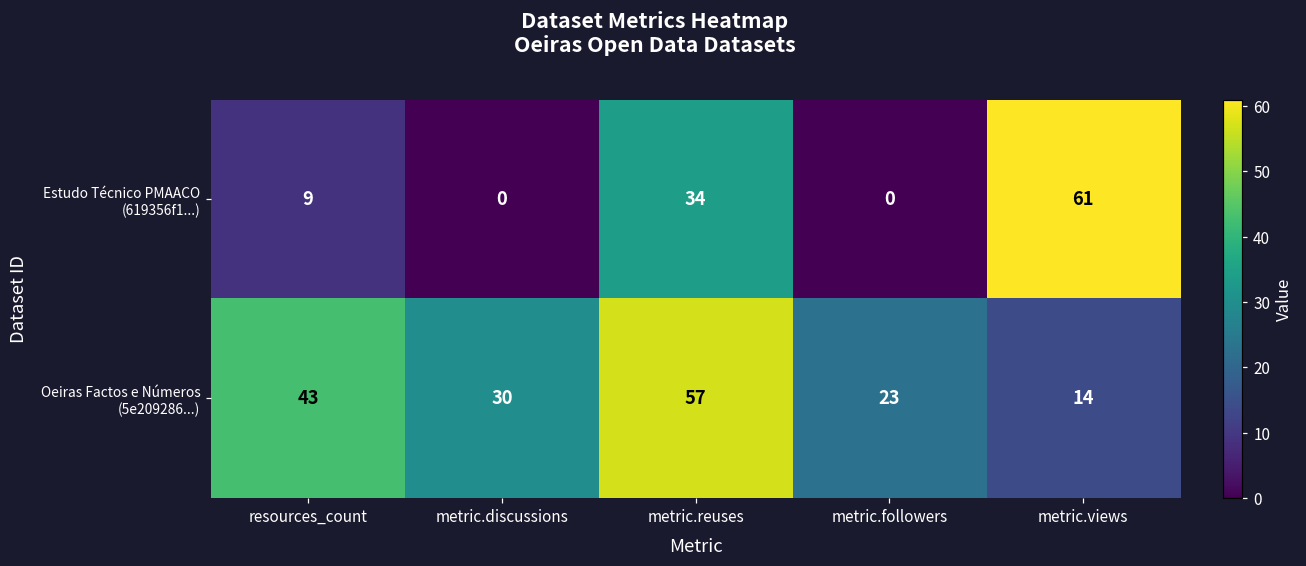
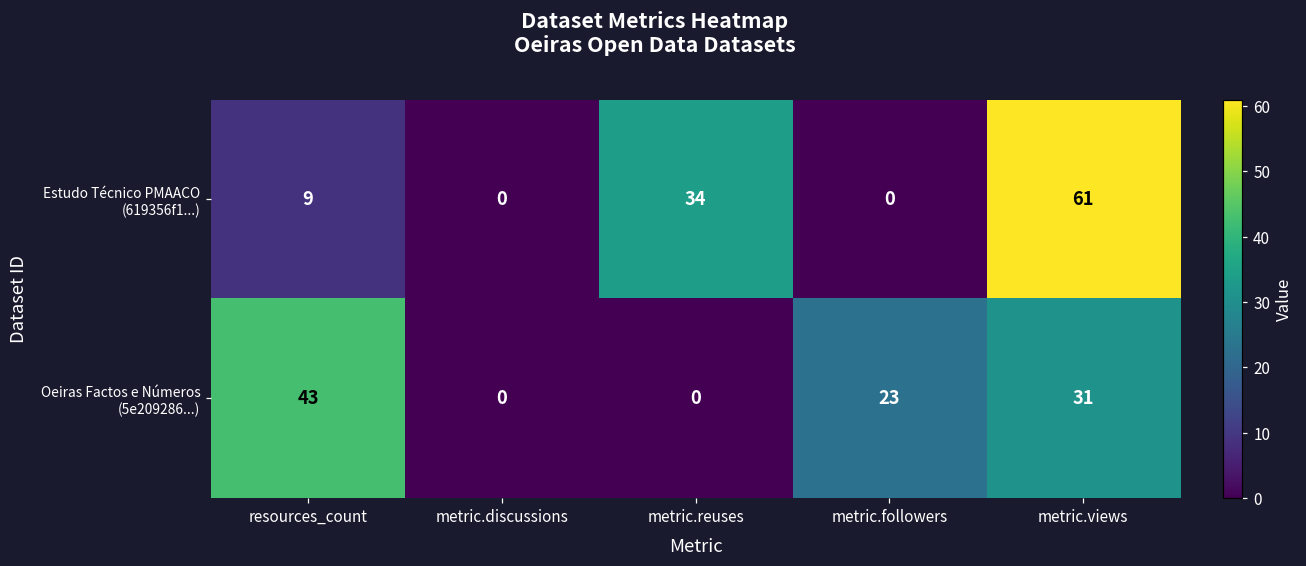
  {
    "Estudo Técnico PMAACO (619356f1...)": {
      "resources_count": 9,
      "metric.discussions": 0,
      "metric.reuses": 34,
      "metric.followers": 0,
      "metric.views": 61
    },
    "Oeiras Factos e Números (5e209286...)": {
      "resources_count": 43,
-     "metric.discussions": 30,
-     "metric.reuses": 57,
+     "metric.discussions": 0,
+     "metric.reuses": 0,
      "metric.followers": 23,
-     "metric.views": 14
+     "metric.views": 31
    }
  }
